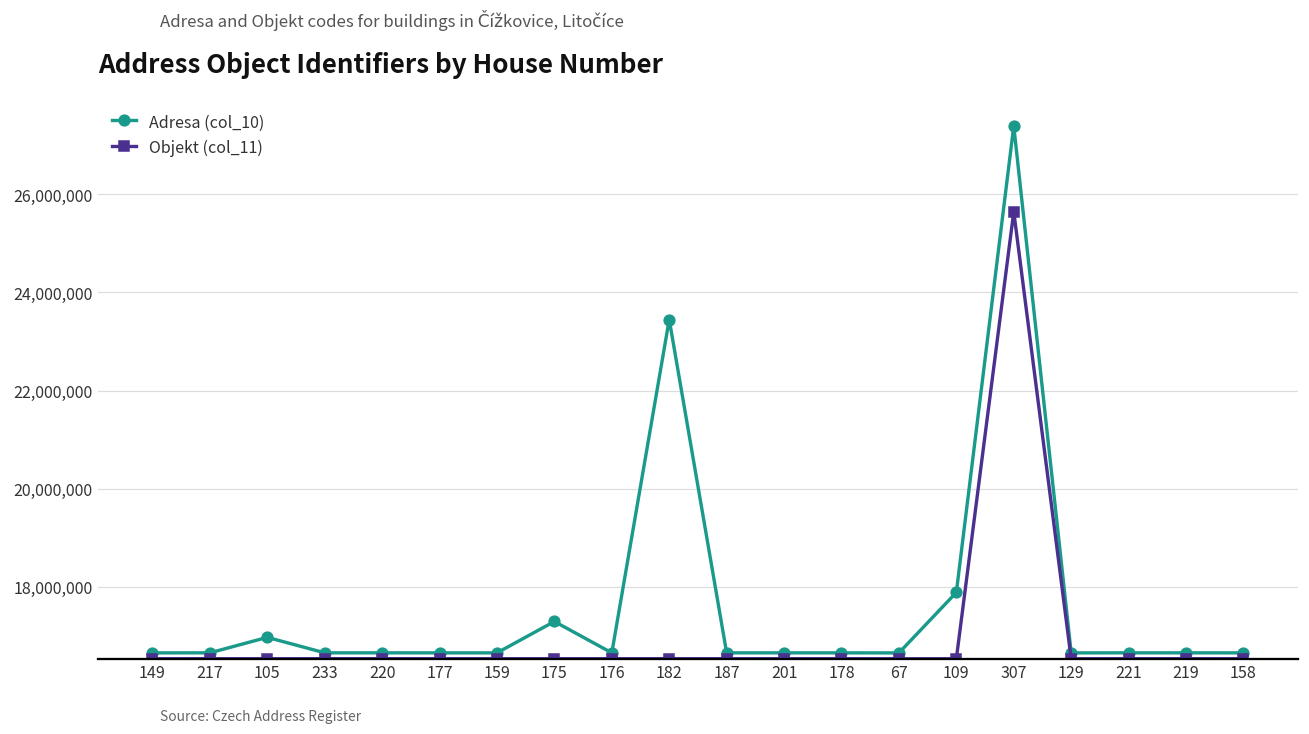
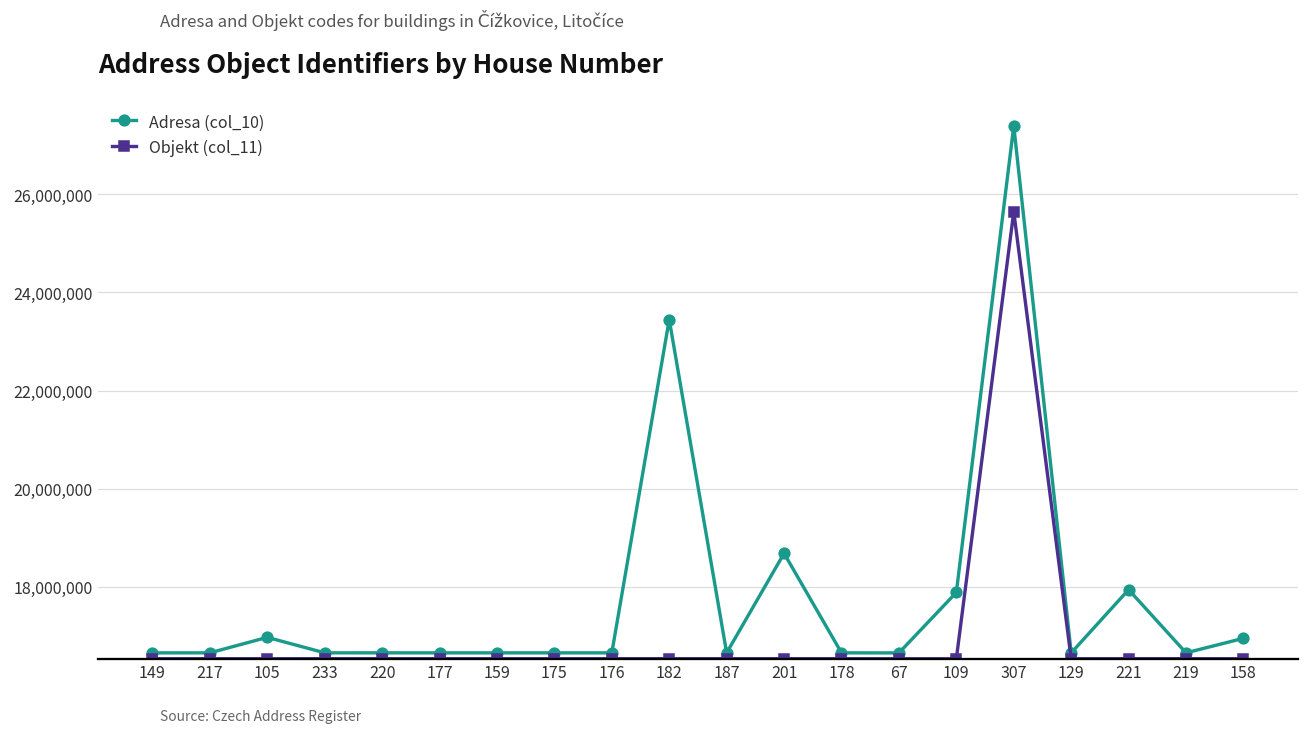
  {
    "Adresa (col_10)": {
      "149": "16,700,000",
      "217": "16,700,000",
      "105": "17,000,000",
      "233": "16,700,000",
      "220": "16,700,000",
      "177": "16,700,000",
      "159": "16,700,000",
-     "175": "17,300,000",
+     "175": "16,700,000",
      "176": "16,700,000",
      "182": "23,400,000",
      "187": "16,700,000",
-     "201": "16,700,000",
+     "201": "18,700,000",
      "178": "16,700,000",
      "67": "16,700,000",
      "109": "17,900,000",
      "307": "27,400,000",
      "129": "16,700,000",
-     "221": "16,700,000",
+     "221": "17,900,000",
      "219": "16,700,000",
-     "158": "16,700,000"
+     "158": "16,900,000"
    },
    "Objekt (col_11)": {
      "149": "16,500,000",
      "217": "16,500,000",
      "105": "16,500,000",
      "233": "16,500,000",
      "220": "16,500,000",
      "177": "16,500,000",
      "159": "16,500,000",
      "175": "16,500,000",
      "176": "16,500,000",
      "182": "16,500,000",
      "187": "16,500,000",
      "201": "16,500,000",
      "178": "16,500,000",
      "67": "16,500,000",
      "109": "16,500,000",
      "307": "25,600,000",
      "129": "16,500,000",
      "221": "16,500,000",
      "219": "16,500,000",
      "158": "16,500,000"
    }
  }
